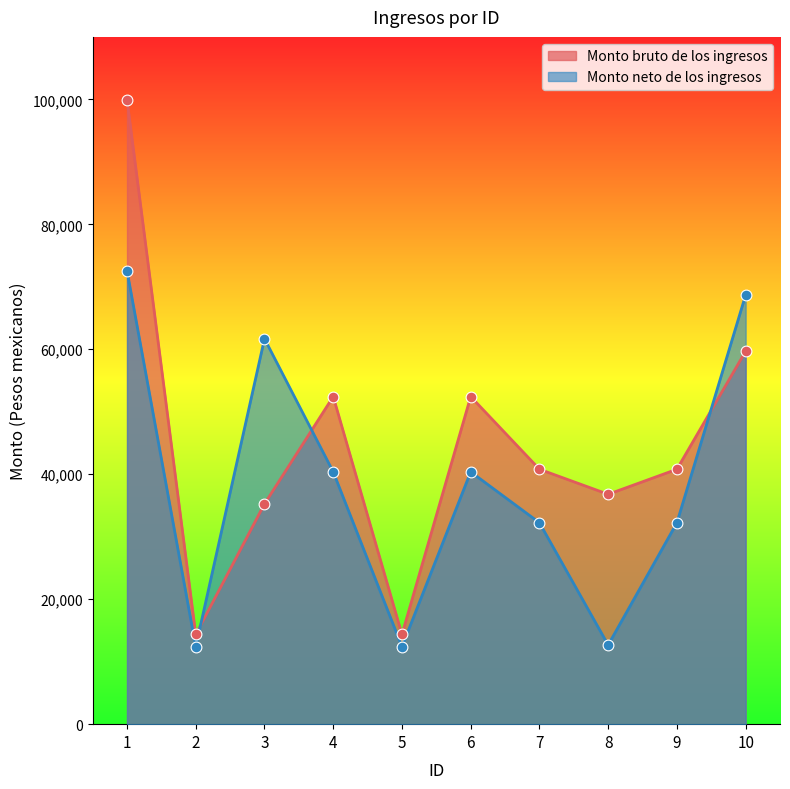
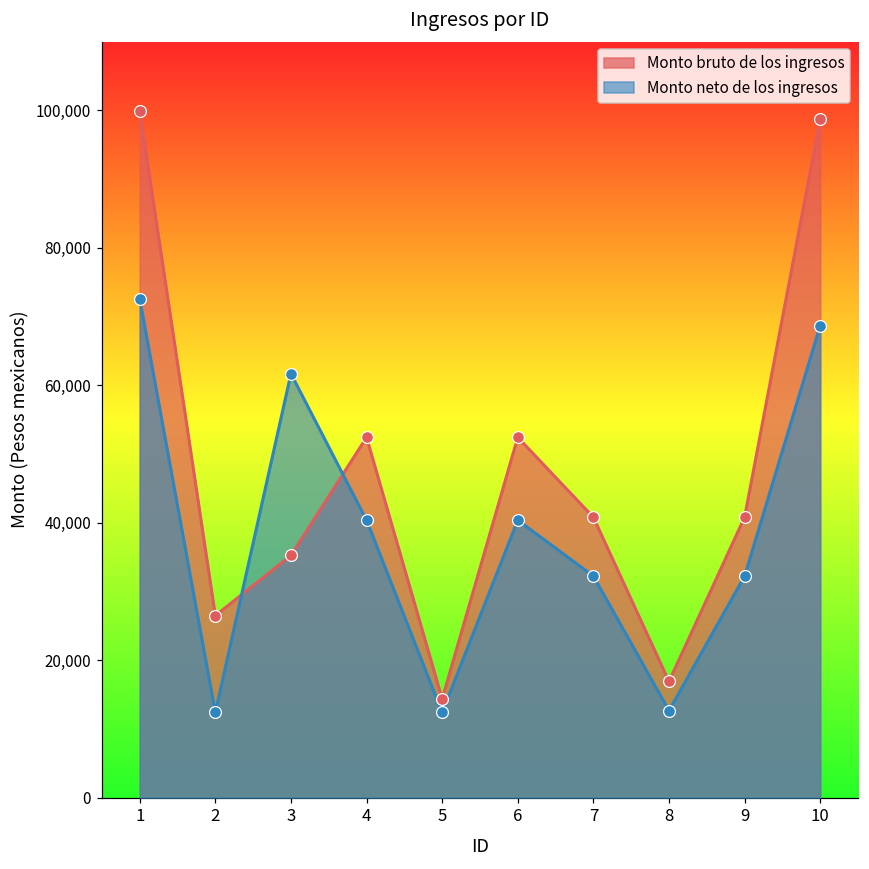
  {
    "Monto bruto de los ingresos": {
      "1": "100,000",
-     "2": "14,000",
+     "2": "26,000",
      "3": "35,000",
      "4": "52,000",
      "5": "14,000",
      "6": "52,000",
      "7": "41,000",
-     "8": "37,000",
+     "8": "17,000",
      "9": "41,000",
-     "10": "60,000"
+     "10": "99,000"
    },
    "Monto neto de los ingresos": {
      "1": "73,000",
      "2": "12,000",
      "3": "62,000",
      "4": "40,000",
      "5": "12,000",
      "6": "40,000",
      "7": "32,000",
      "8": "13,000",
      "9": "32,000",
      "10": "69,000"
    }
  }
